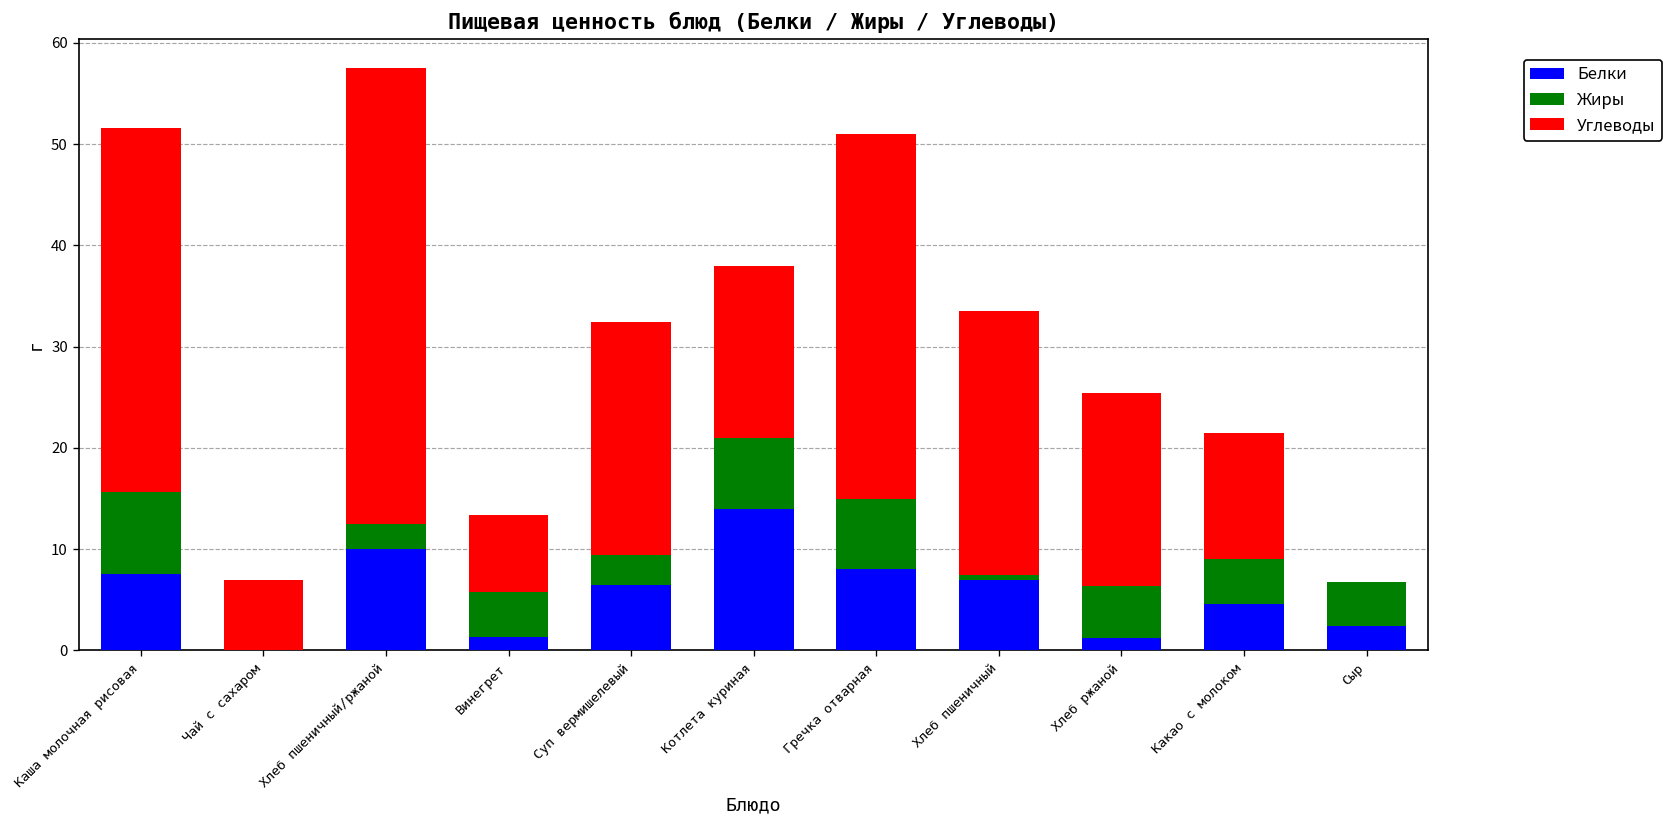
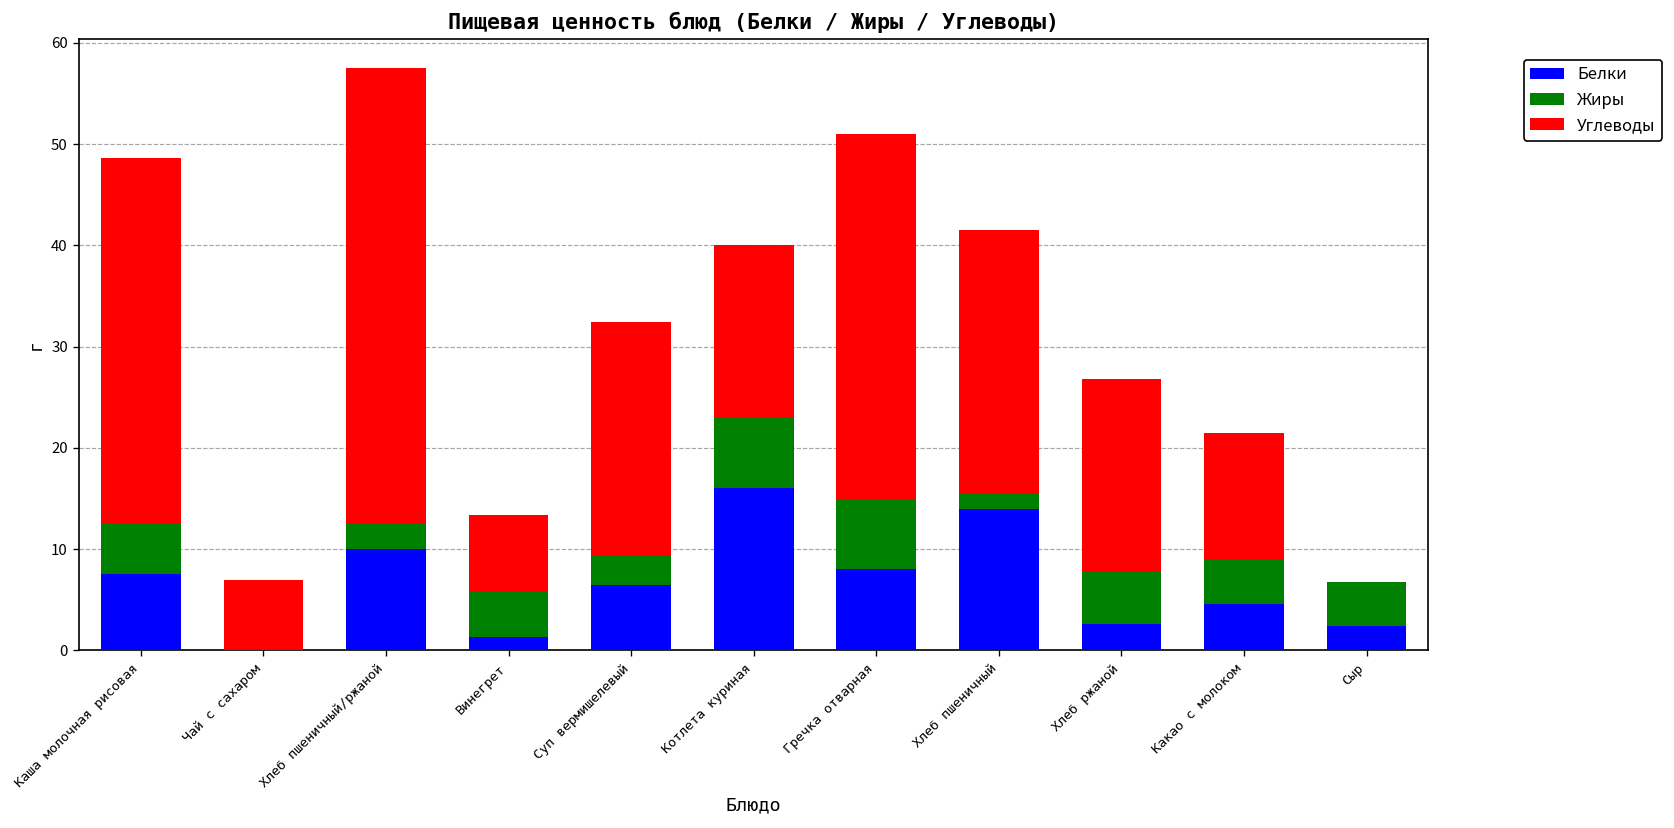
  {
    "Белки": {
      "Каша молочная рисовая": 8,
      "Чай с сахаром": 0,
      "Хлеб пшеничный/ржаной": 10,
      "Винегрет": 1,
      "Суп вермишелевый": 6,
-     "Котлета куриная": 14,
+     "Котлета куриная": 16,
      "Гречка отварная": 8,
-     "Хлеб пшеничный": 7,
-     "Хлеб ржаной": 1,
+     "Хлеб пшеничный": 14,
+     "Хлеб ржаной": 3,
      "Какао с молоком": 5,
      "Сыр": 2
    },
    "Жиры": {
-     "Каша молочная рисовая": 8,
+     "Каша молочная рисовая": 5,
      "Чай с сахаром": 0,
      "Хлеб пшеничный/ржаной": 3,
      "Винегрет": 5,
      "Суп вермишелевый": 3,
      "Котлета куриная": 7,
      "Гречка отварная": 7,
-     "Хлеб пшеничный": 1,
+     "Хлеб пшеничный": 2,
      "Хлеб ржаной": 5,
      "Какао с молоком": 4,
      "Сыр": 4
    },
    "Углеводы": {
      "Каша молочная рисовая": 36,
      "Чай с сахаром": 7,
      "Хлеб пшеничный/ржаной": 45,
      "Винегрет": 8,
      "Суп вермишелевый": 23,
      "Котлета куриная": 17,
      "Гречка отварная": 36,
      "Хлеб пшеничный": 26,
      "Хлеб ржаной": 19,
      "Какао с молоком": 13,
      "Сыр": 0
    }
  }
